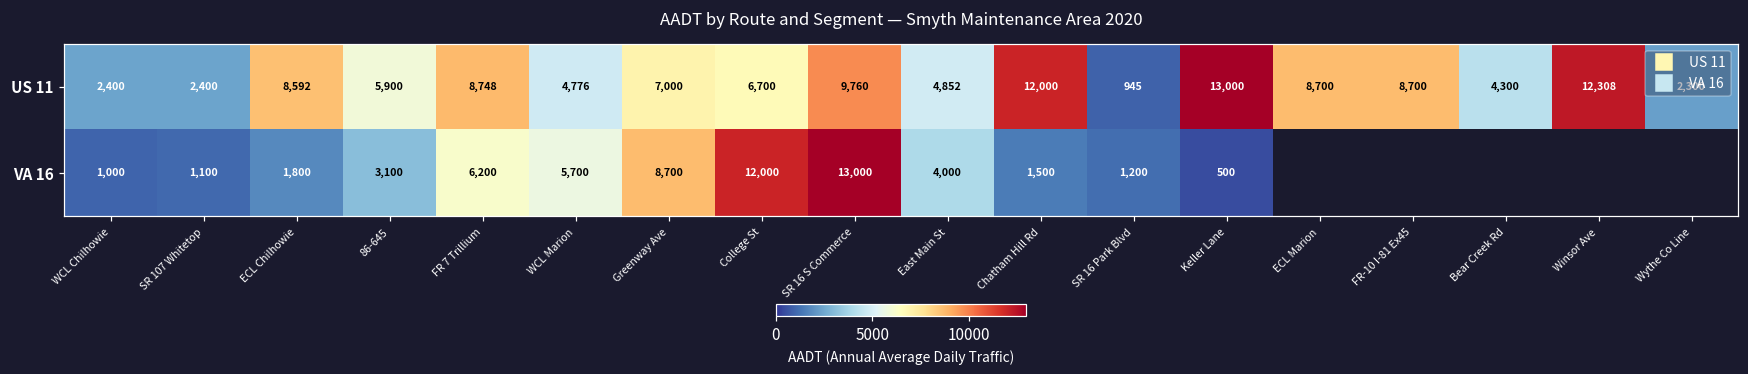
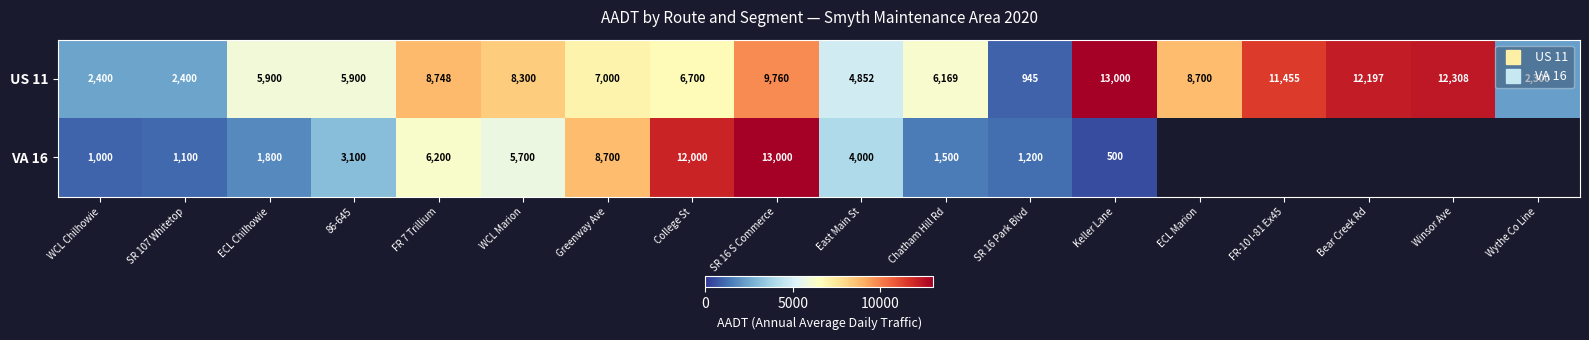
  {
    "US 11": {
      "WCL Chilhowie": "2,400",
      "SR 107 Whitetop": "2,400",
-     "ECL Chilhowie": "8,592",
+     "ECL Chilhowie": "5,900",
      "86-645": "5,900",
      "FR 7 Trillium": "8,748",
-     "WCL Marion": "4,776",
+     "WCL Marion": "8,300",
      "Greenway Ave": "7,000",
      "College St": "6,700",
      "SR 16 S Commerce": "9,760",
      "East Main St": "4,852",
-     "Chatham Hill Rd": "12,000",
+     "Chatham Hill Rd": "6,169",
      "SR 16 Park Blvd": "945",
      "Keller Lane": "13,000",
      "ECL Marion": "8,700",
-     "FR-10 I-81 Ex45": "8,700",
-     "Bear Creek Rd": "4,300",
+     "FR-10 I-81 Ex45": "11,455",
+     "Bear Creek Rd": "12,197",
      "Winsor Ave": "12,308"
    },
    "VA 16": {
      "WCL Chilhowie": "1,000",
      "SR 107 Whitetop": "1,100",
      "ECL Chilhowie": "1,800",
      "86-645": "3,100",
      "FR 7 Trillium": "6,200",
      "WCL Marion": "5,700",
      "Greenway Ave": "8,700",
      "College St": "12,000",
      "SR 16 S Commerce": "13,000",
      "East Main St": "4,000",
      "Chatham Hill Rd": "1,500",
      "SR 16 Park Blvd": "1,200",
      "Keller Lane": "500"
    }
  }
